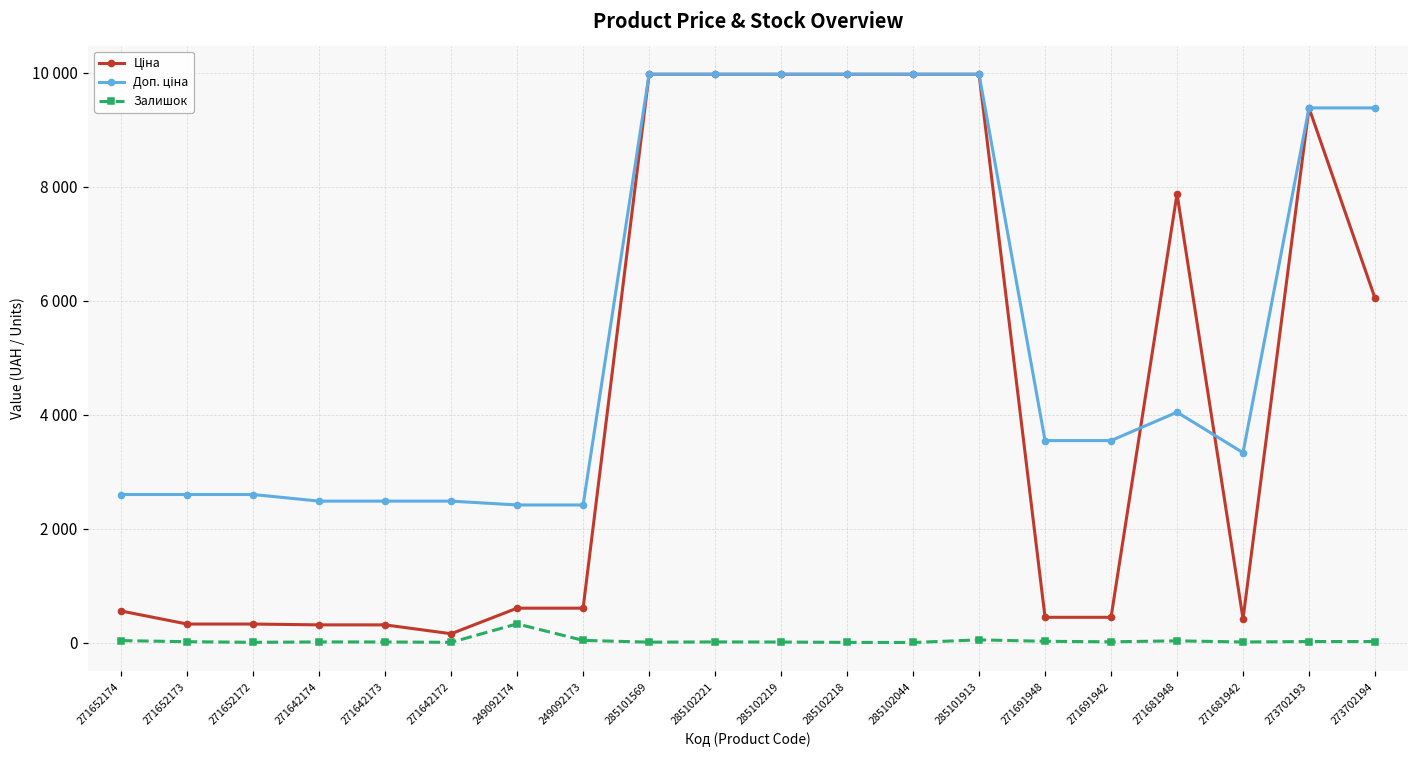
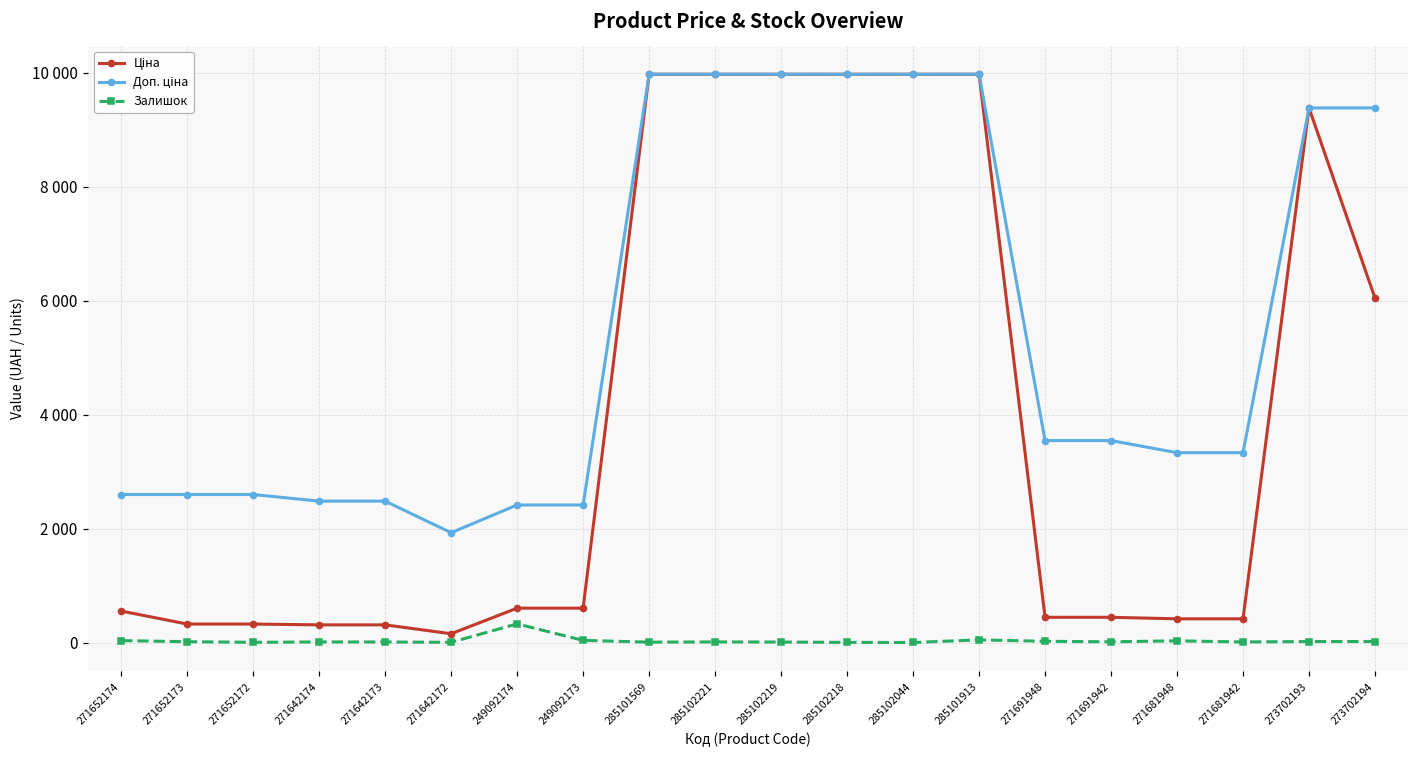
  {
    "Ціна": {
      "271652174": 600,
      "271652173": 300,
      "271652172": 300,
      "271642174": 300,
      "271642173": 300,
      "271642172": 200,
      "249092174": 600,
      "249092173": 600,
      "271691948": 400,
      "271691942": 400,
-     "271681948": 7900,
+     "271681948": 400,
      "271681942": 400,
      "273702194": 6000
    },
    "Доп. ціна": {
      "271652174": 2600,
      "271652173": 2600,
      "271652172": 2600,
      "271642174": 2500,
      "271642173": 2500,
-     "271642172": 2500,
+     "271642172": 1900,
      "249092174": 2400,
      "249092173": 2400,
      "271691948": 3500,
      "271691942": 3500,
-     "271681948": 4000,
+     "271681948": 3300,
      "271681942": 3300,
      "273702194": 9400
    },
    "Залишок": {
      "271652174": 0,
      "271652173": 0,
      "271652172": 0,
      "271642174": 0,
      "271642173": 0,
      "271642172": 0,
      "249092174": 300,
      "249092173": 0,
      "285101569": 0,
      "285102221": 0,
      "285102219": 0,
      "285102218": 0,
      "285102044": 0,
      "285101913": 0,
      "271691948": 0,
      "271691942": 0,
      "271681948": 0,
      "271681942": 0,
      "273702193": 0,
      "273702194": 0
    }
  }
